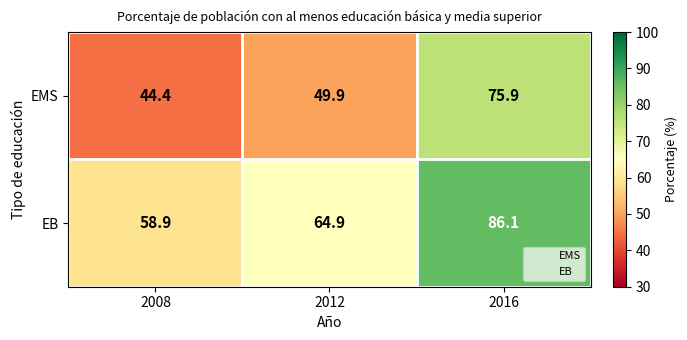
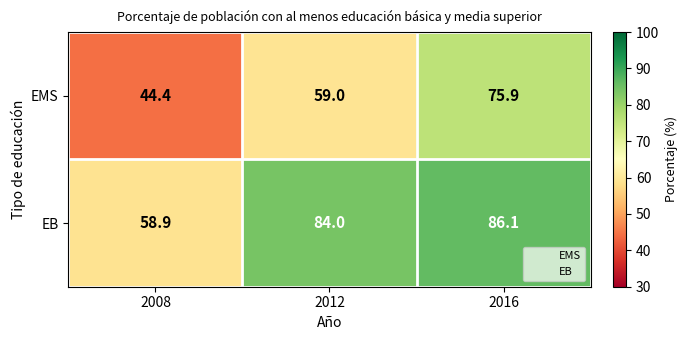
  {
    "EMS": {
      "2008": 44.4,
-     "2012": 49.9,
+     "2012": 59.0,
      "2016": 75.9
    },
    "EB": {
      "2008": 58.9,
-     "2012": 64.9,
+     "2012": 84.0,
      "2016": 86.1
    }
  }
